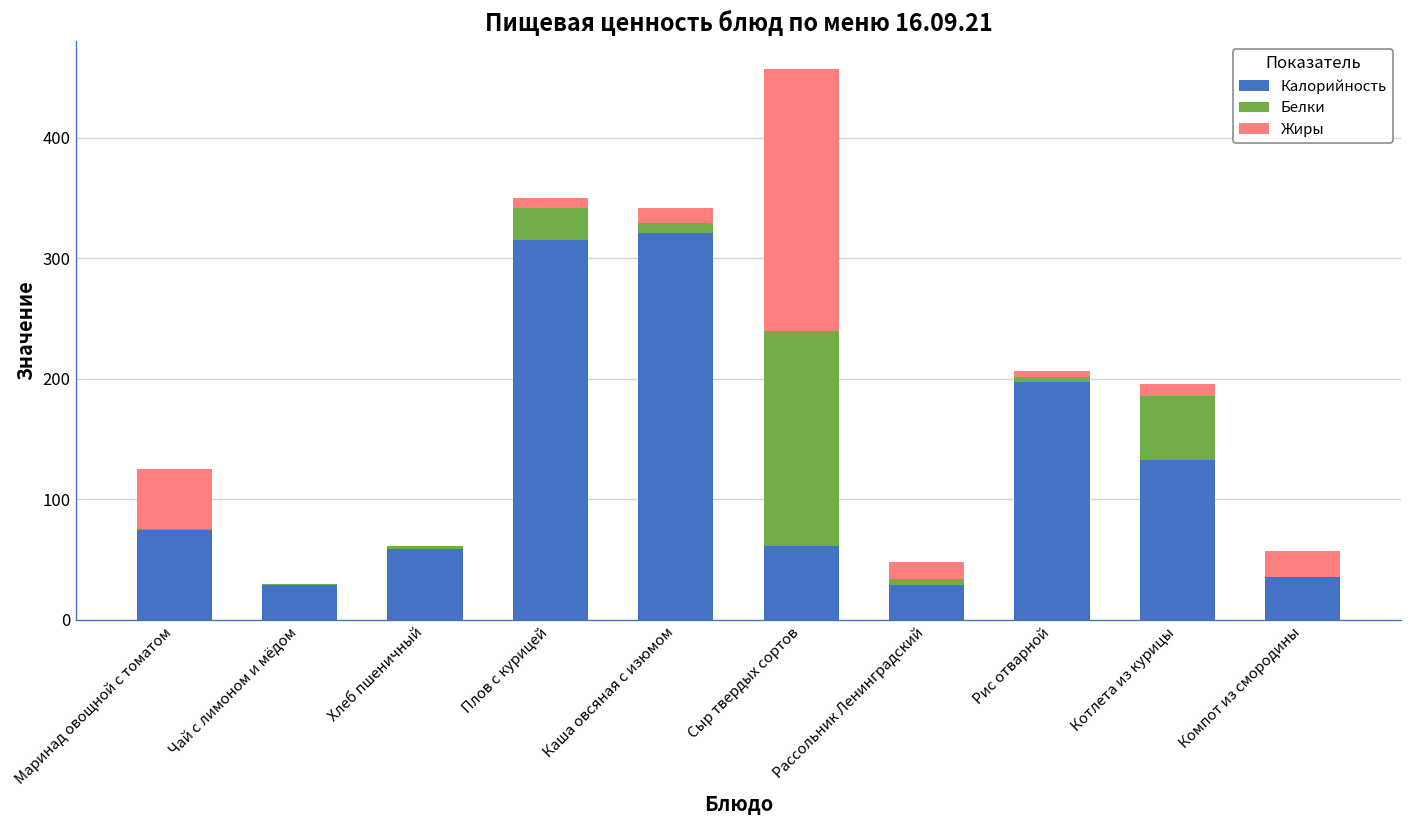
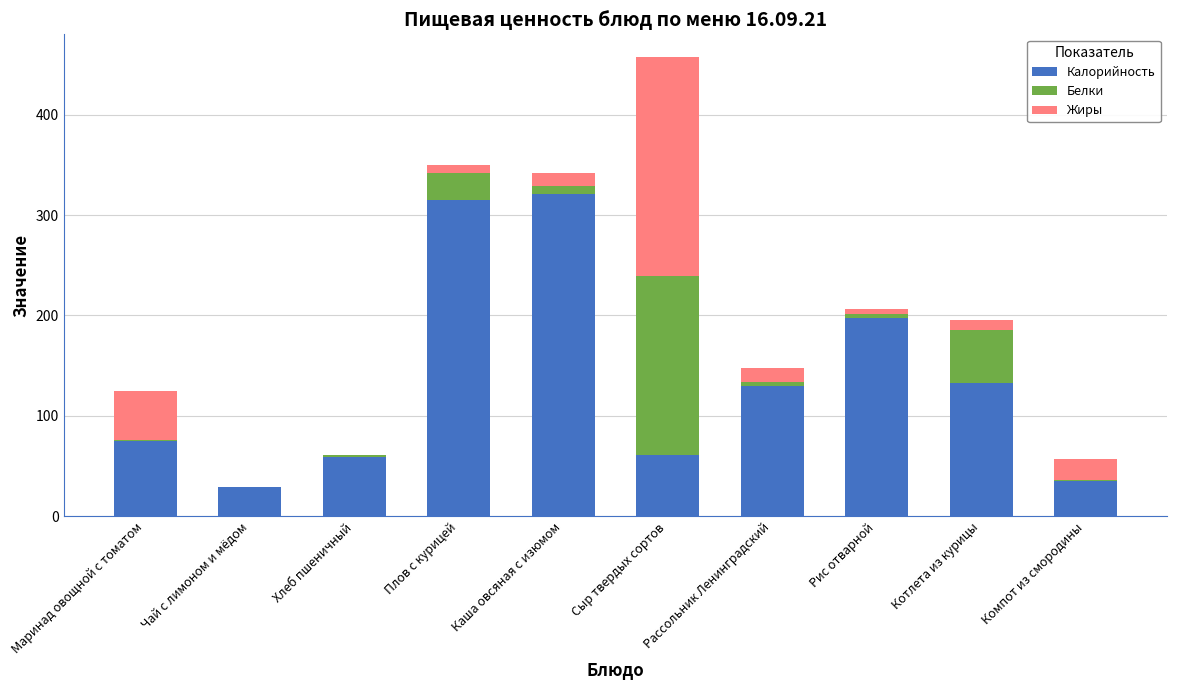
  {
    "Калорийность": {
      "Маринад овощной с томатом": 75,
      "Чай с лимоном и мёдом": 29,
      "Хлеб пшеничный": 59,
      "Плов с курицей": 315,
      "Каша овсяная с изюмом": 321,
      "Сыр твердых сортов": 61,
-     "Рассольник Ленинградский": 29,
+     "Рассольник Ленинградский": 129,
      "Рис отварной": 197,
      "Котлета из курицы": 133,
      "Компот из смородины": 35
    },
    "Белки": {
      "Плов с курицей": 27,
      "Каша овсяная с изюмом": 8,
      "Сыр твердых сортов": 179,
      "Рассольник Ленинградский": 5,
      "Рис отварной": 4,
      "Котлета из курицы": 53
    },
    "Жиры": {
      "Маринад овощной с томатом": 50,
      "Чай с лимоном и мёдом": 0,
      "Плов с курицей": 8,
      "Каша овсяная с изюмом": 13,
      "Сыр твердых сортов": 217,
      "Рассольник Ленинградский": 14,
      "Рис отварной": 5,
      "Котлета из курицы": 11,
      "Компот из смородины": 21
    }
  }
